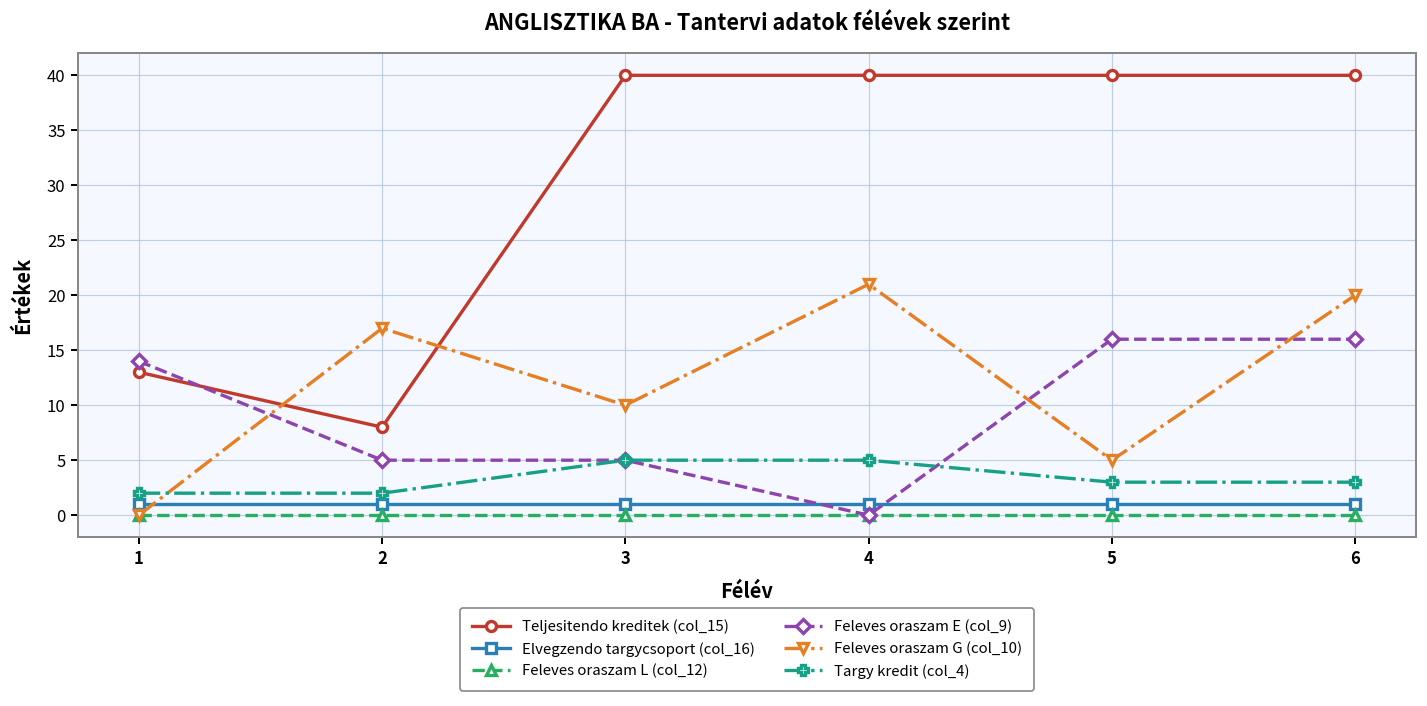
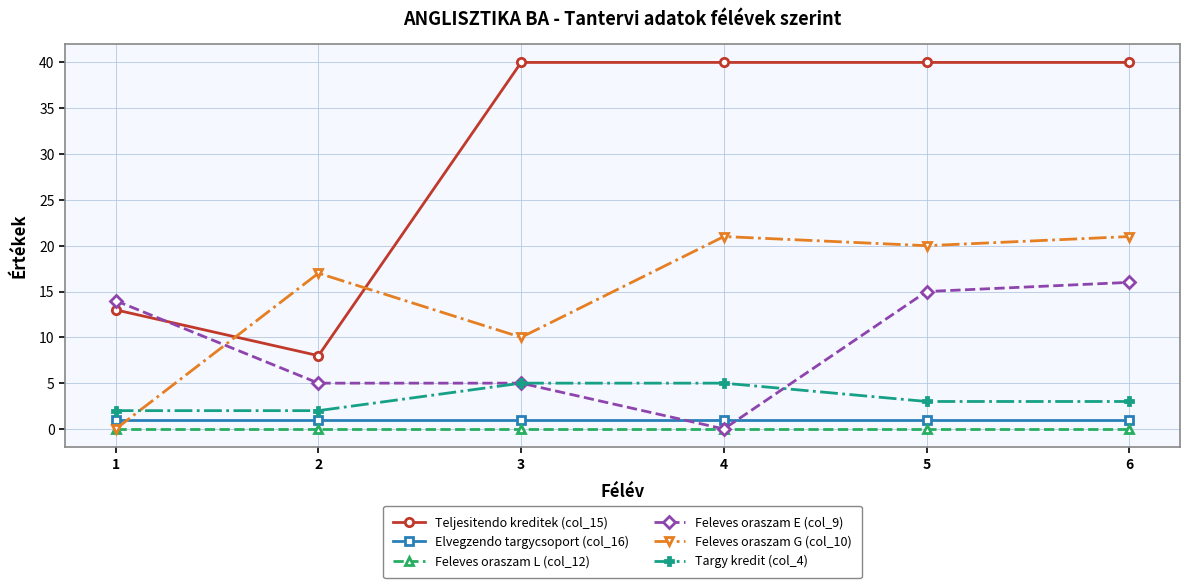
  {
    "Teljesitendo kreditek (col_15)": {
      "1": 13,
      "2": 8,
      "3": 40,
      "4": 40,
      "5": 40,
      "6": 40
    },
    "Elvegzendo targycsoport (col_16)": {
      "1": 1,
      "2": 1,
      "3": 1,
      "4": 1,
      "5": 1,
      "6": 1
    },
    "Feleves oraszam E (col_9)": {
      "1": 14,
      "2": 5,
-     "5": 16,
+     "5": 15,
      "6": 16
    },
    "Feleves oraszam G (col_10)": {
      "2": 17,
      "3": 10,
      "4": 21,
-     "5": 5,
-     "6": 20
+     "5": 20,
+     "6": 21
    }
  }
